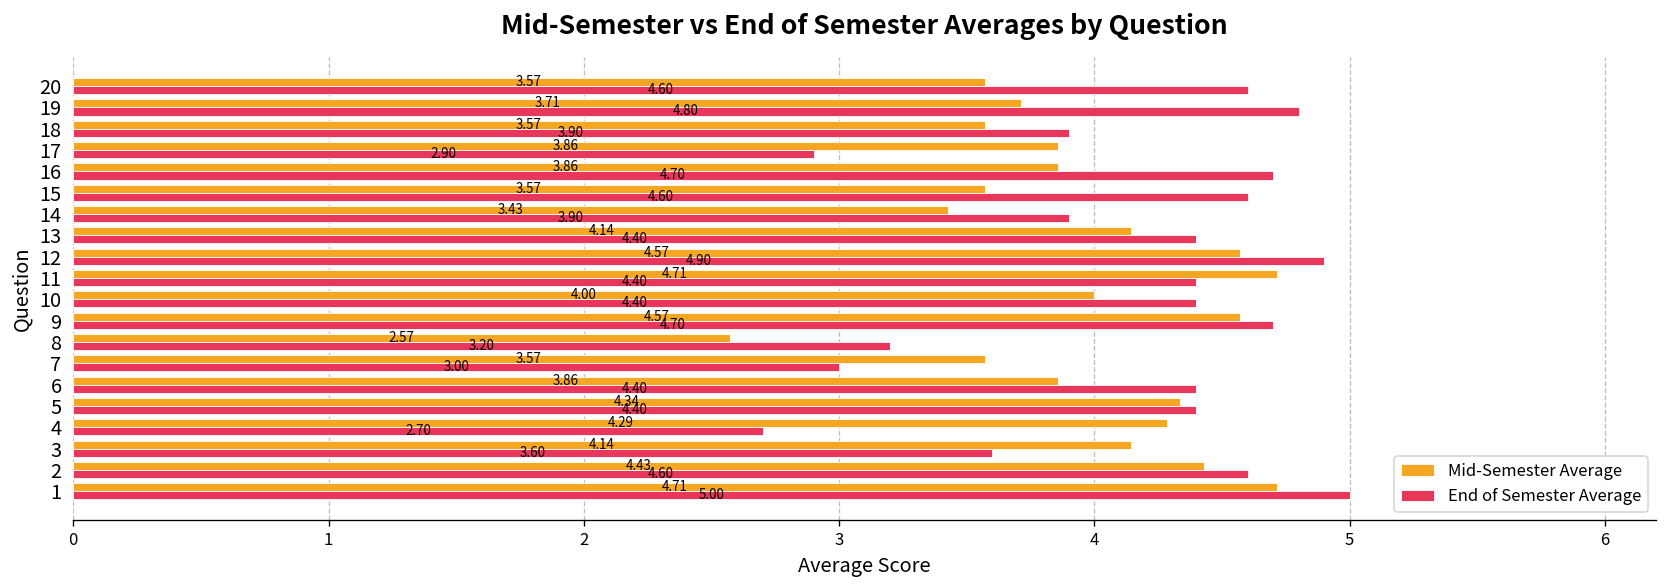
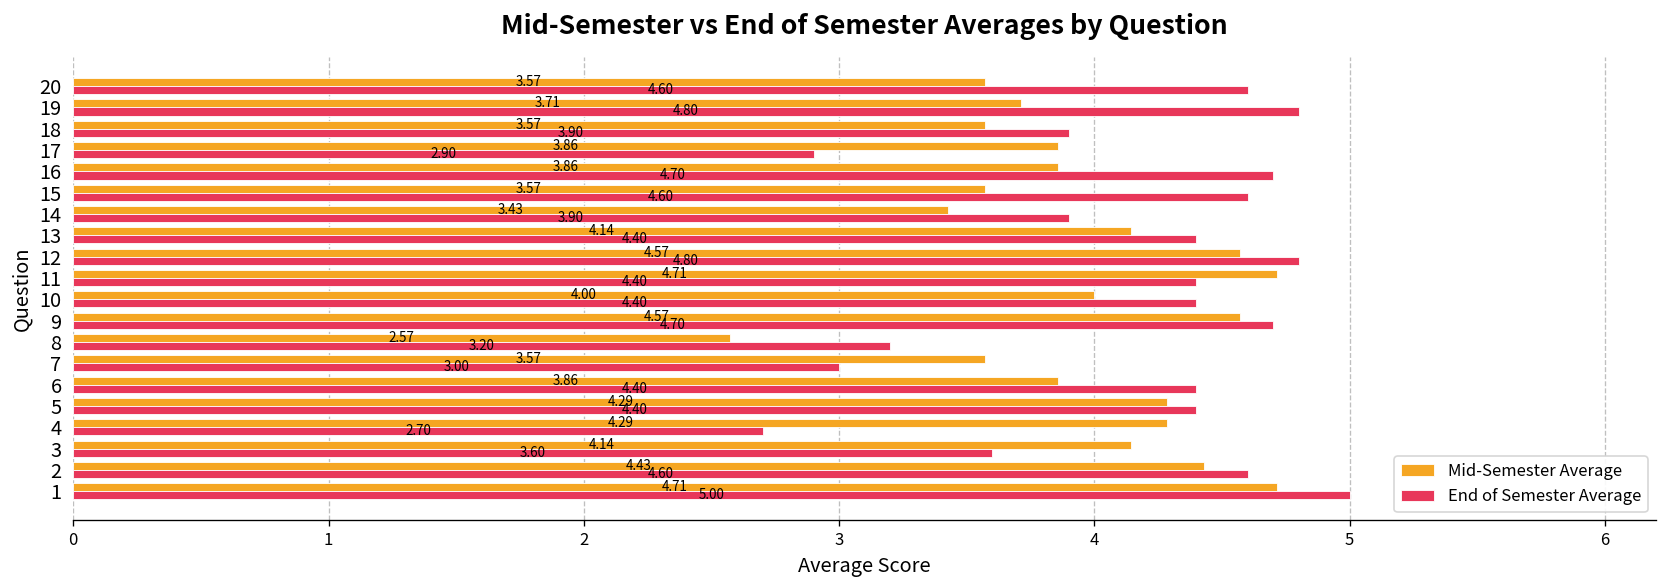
  {
    "Mid-Semester Average": {
      "20": 3.57,
      "19": 3.71,
      "18": 3.57,
      "17": 3.86,
      "16": 3.86,
      "15": 3.57,
      "14": 3.43,
      "13": 4.14,
      "12": 4.57,
      "11": 4.71,
      "10": 4.00,
      "9": 4.57,
      "8": 2.57,
      "7": 3.57,
      "6": 3.86,
-     "5": 4.34,
+     "5": 4.29,
      "4": 4.29,
      "3": 4.14,
      "2": 4.43,
      "1": 4.71
    },
    "End of Semester Average": {
      "20": 4.60,
      "19": 4.80,
      "18": 3.90,
      "17": 2.90,
      "16": 4.70,
      "15": 4.60,
      "14": 3.90,
      "13": 4.40,
-     "12": 4.90,
+     "12": 4.80,
      "11": 4.40,
      "10": 4.40,
      "9": 4.70,
      "8": 3.20,
      "7": 3.00,
      "6": 4.40,
      "4": 2.70,
      "3": 3.60,
      "2": 4.60,
      "1": 5.00
    }
  }
